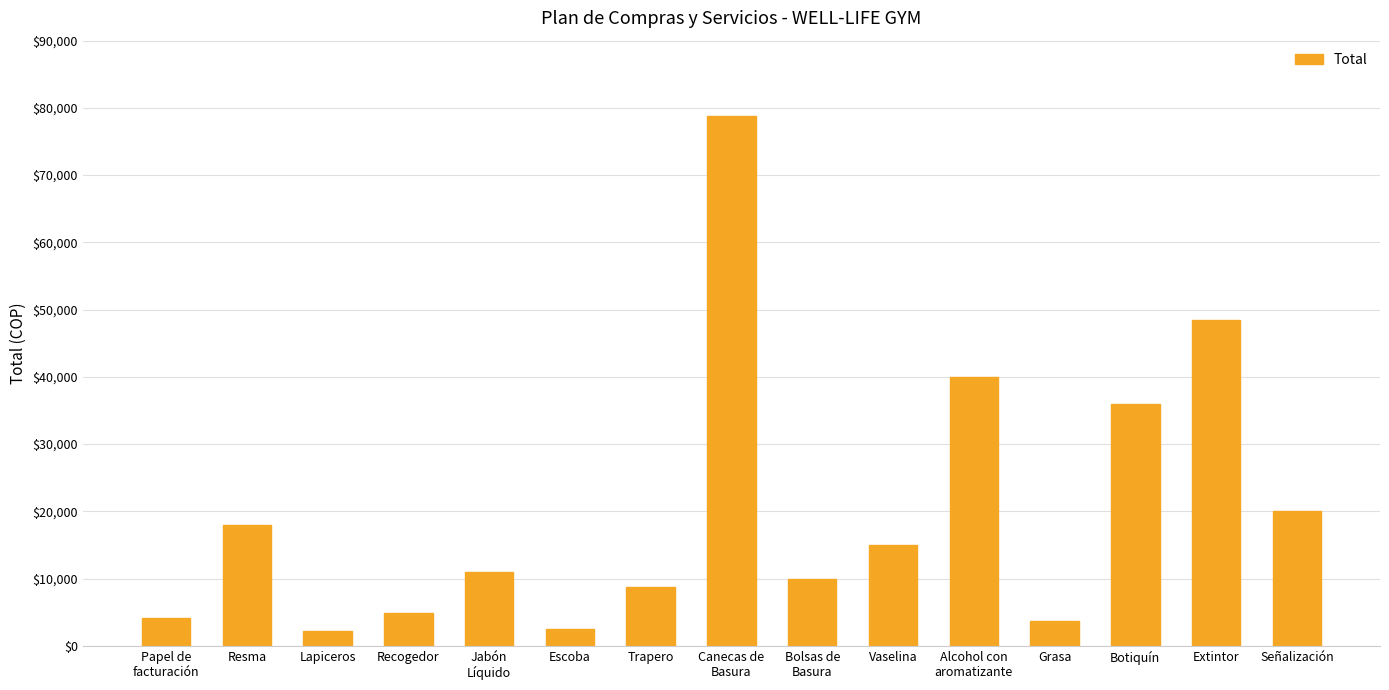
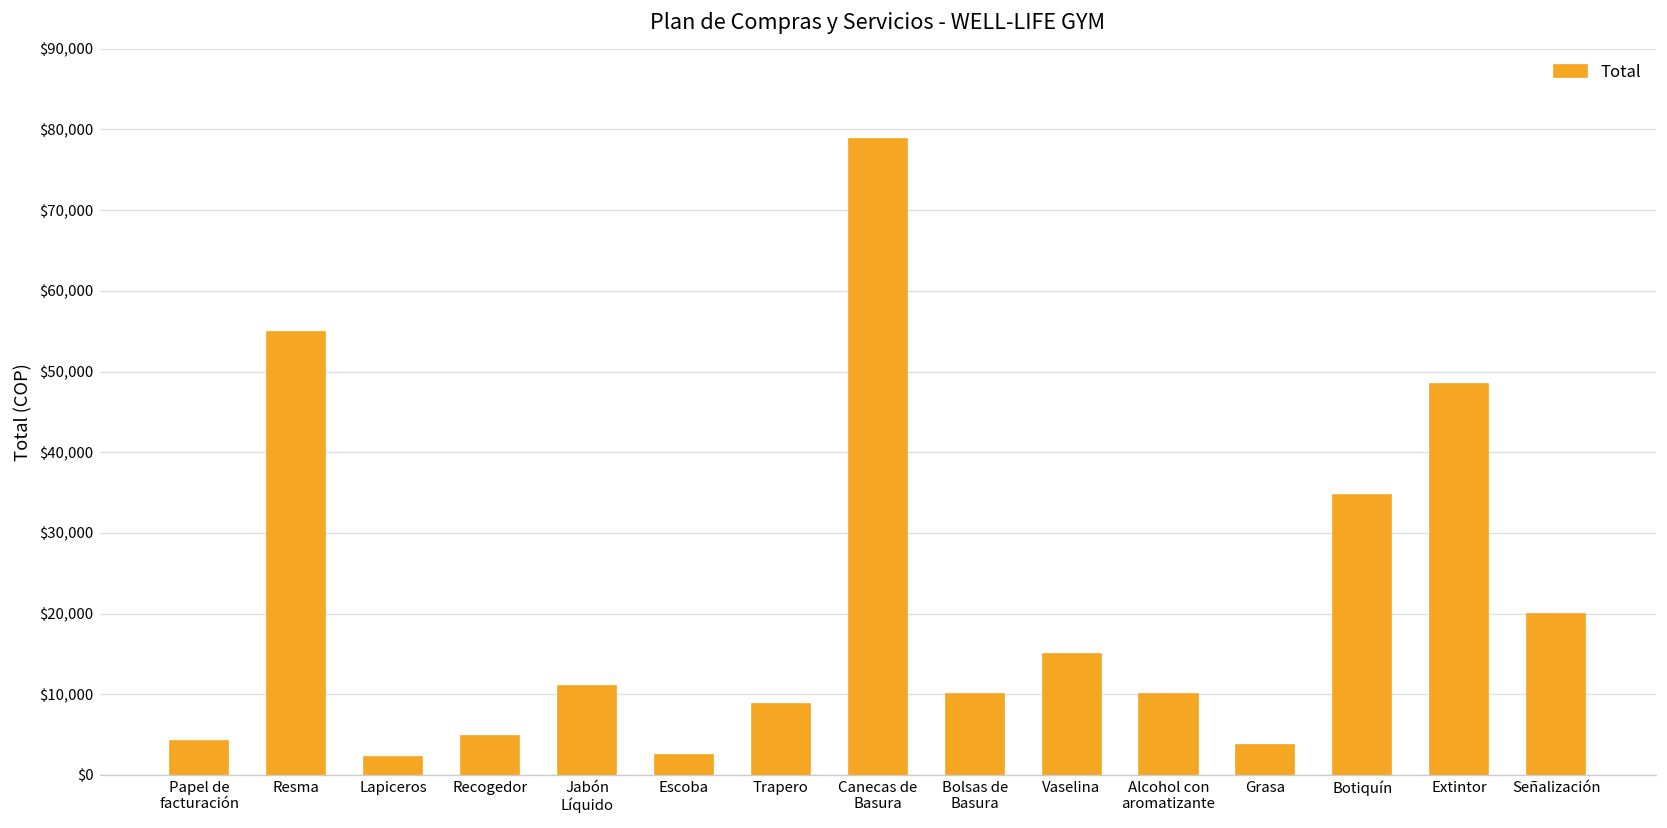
  {
    "Papel de facturación": "$4,000",
-   "Resma": "$18,000",
+   "Resma": "$55,000",
    "Lapiceros": "$2,000",
    "Recogedor": "$5,000",
    "Jabón Líquido": "$11,000",
    "Escoba": "$2,000",
    "Trapero": "$9,000",
    "Canecas de Basura": "$79,000",
    "Bolsas de Basura": "$10,000",
    "Vaselina": "$15,000",
-   "Alcohol con aromatizante": "$40,000",
+   "Alcohol con aromatizante": "$10,000",
    "Grasa": "$4,000",
-   "Botiquín": "$36,000",
+   "Botiquín": "$35,000",
    "Extintor": "$49,000",
    "Señalización": "$20,000"
  }
